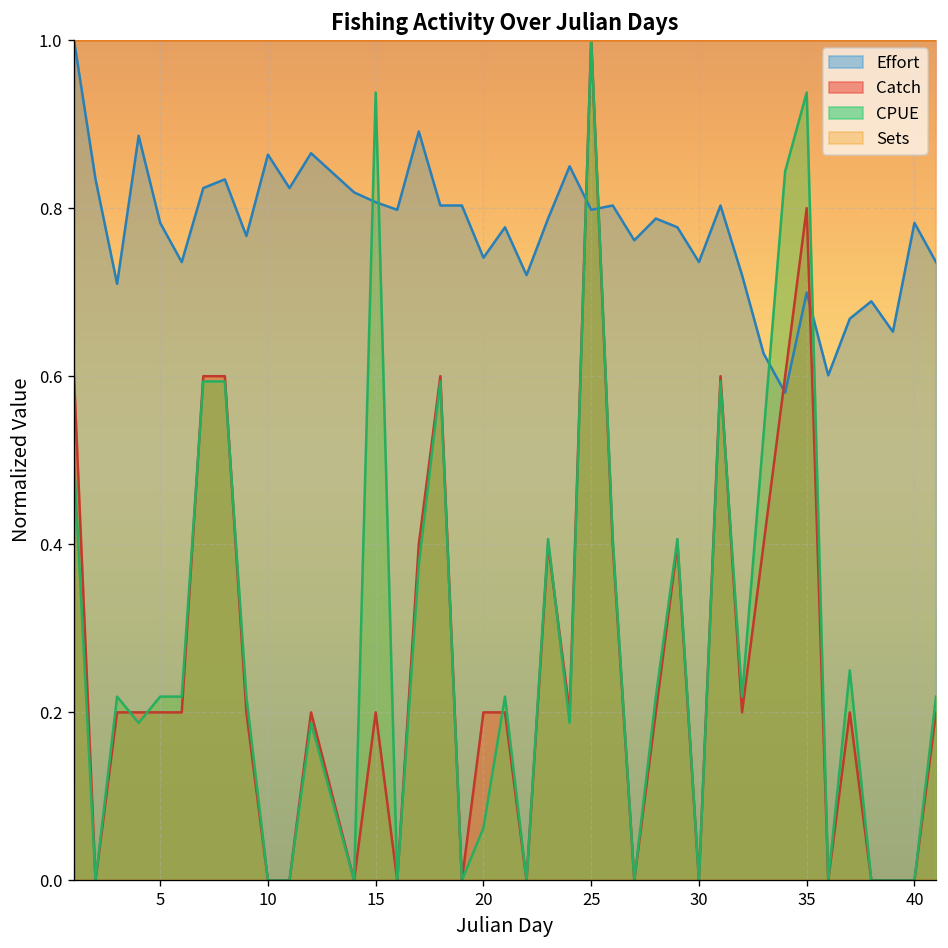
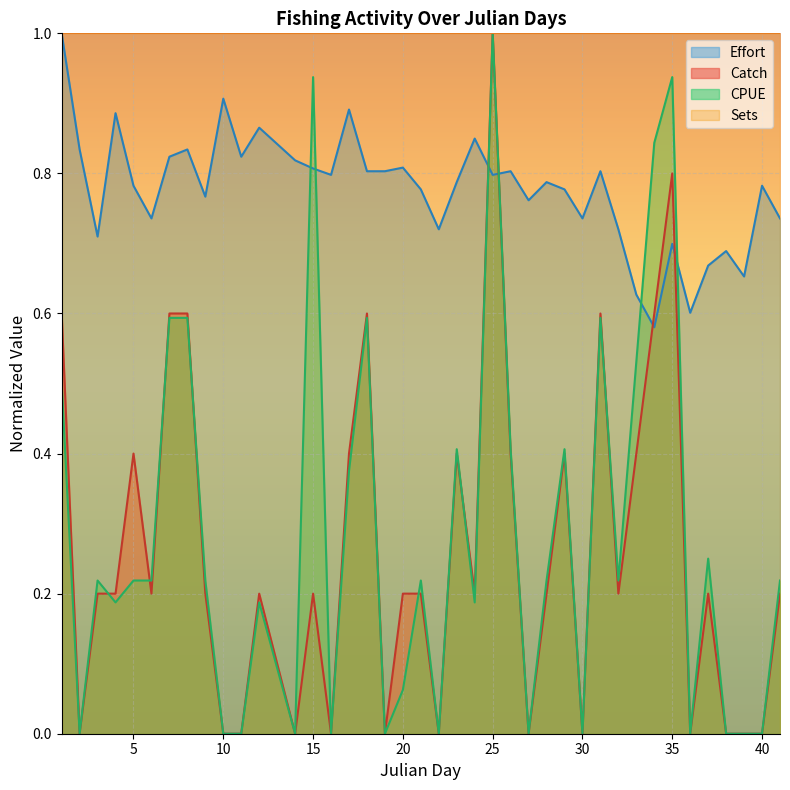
  {
    "Effort": {
      "5": 0.78,
-     "10": 0.86,
+     "10": 0.91,
      "15": 0.81,
-     "20": 0.74,
+     "20": 0.81,
      "25": 0.80,
      "30": 0.74,
      "35": 0.70,
      "40": 0.78
    },
    "Catch": {
-     "5": 0.20,
+     "5": 0.40,
      "15": 0.20,
      "20": 0.20,
      "35": 0.80
    },
    "CPUE": {
      "5": 0.22,
      "15": 0.94,
      "20": 0.06,
      "35": 0.94
    },
    "Sets": {
      "5": 1.00,
      "10": 1.00,
      "15": 1.00,
      "20": 1.00,
      "30": 1.00,
      "35": 1.00,
      "40": 1.00
    }
  }
